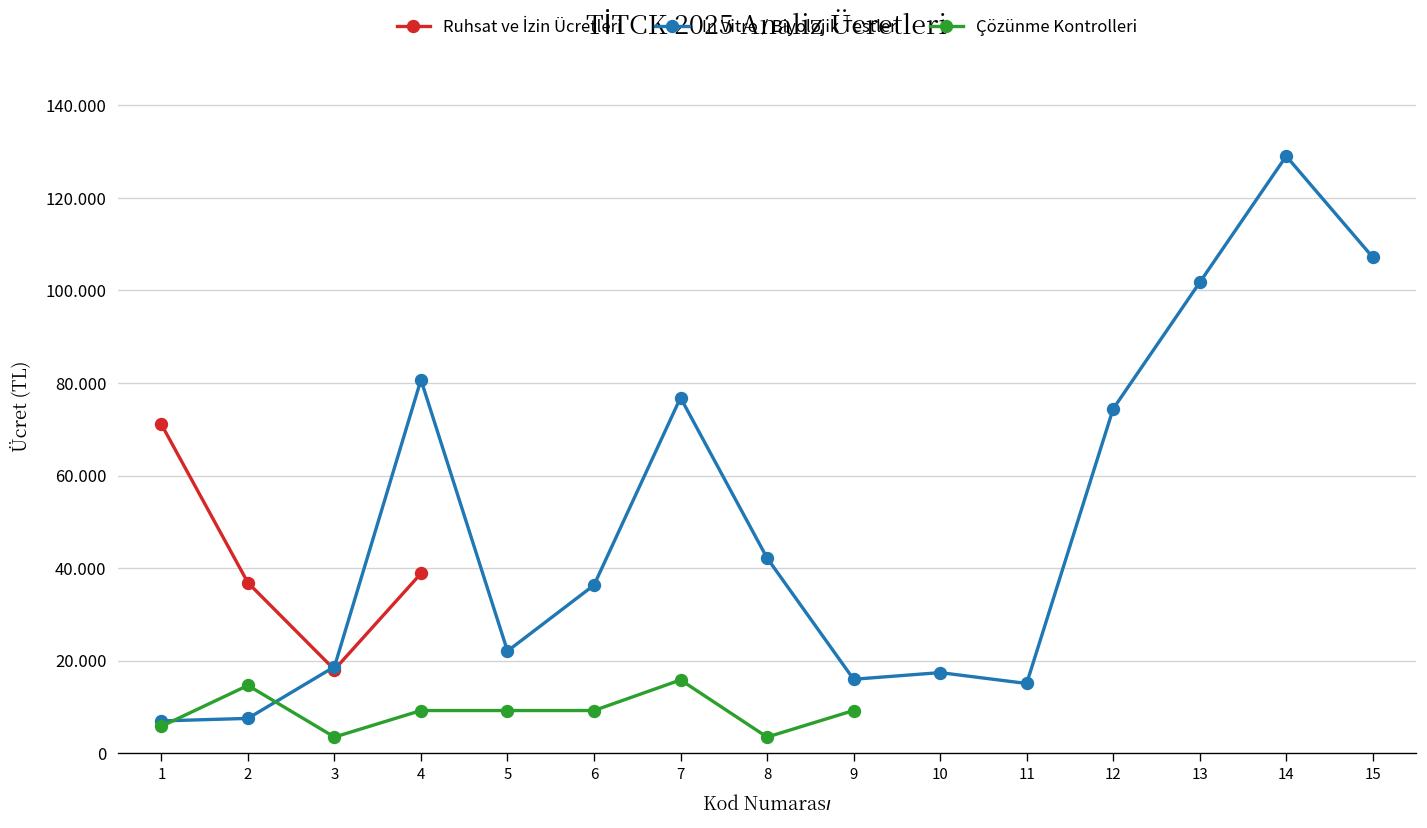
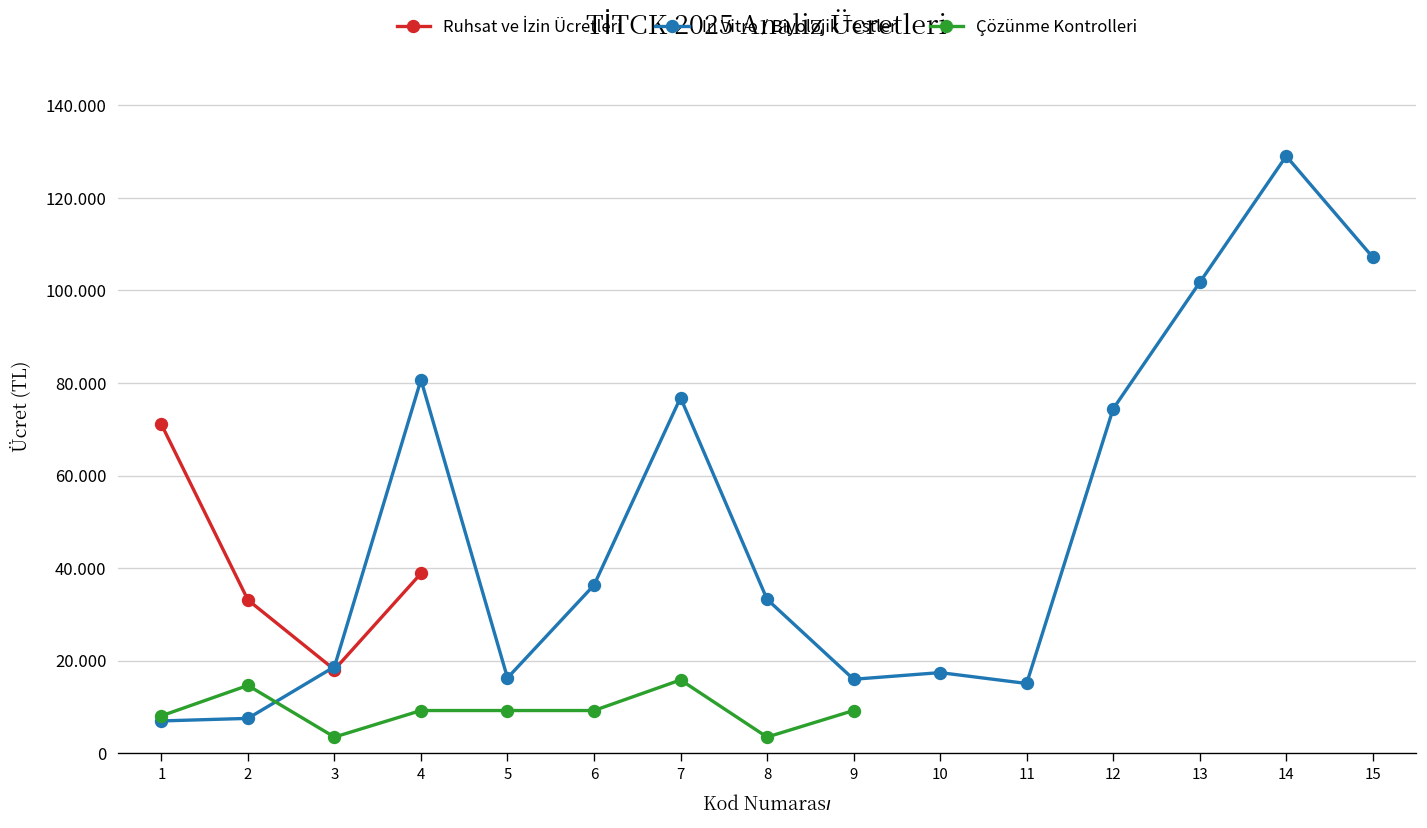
  {
    "Ruhsat ve İzin Ücretleri": {
      "1": 71,
-     "2": 37,
+     "2": 33,
      "4": 39
    },
    "In Vitro / Biyolojik Testler": {
      "1": 7,
      "2": 8,
      "4": 81,
-     "5": 22,
+     "5": 16,
      "6": 36,
      "7": 77,
-     "8": 42,
+     "8": 33,
      "9": 16,
      "10": 17,
      "11": 15,
      "12": 74,
      "13": 102,
      "14": 129,
      "15": 107
    },
    "Çözünme Kontrolleri": {
-     "1": 6,
+     "1": 8,
      "2": 15,
      "3": 3,
      "4": 9,
      "5": 9,
      "6": 9,
      "7": 16,
      "8": 3,
      "9": 9
    }
  }
